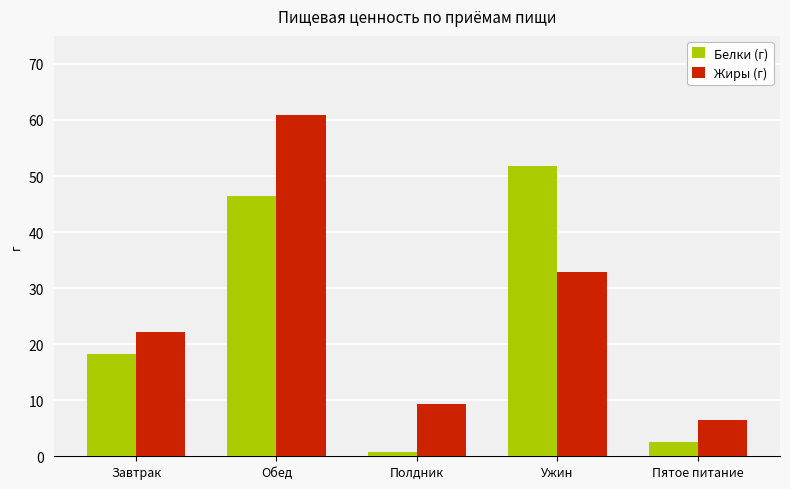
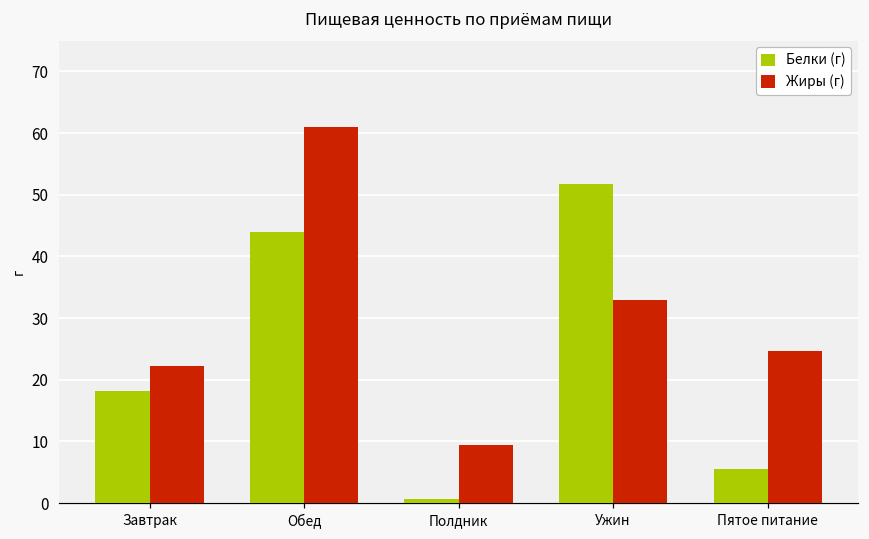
  {
    "Белки (г)": {
      "Завтрак": 18,
-     "Обед": 46,
+     "Обед": 44,
      "Полдник": 1,
      "Ужин": 52,
-     "Пятое питание": 3
+     "Пятое питание": 6
    },
    "Жиры (г)": {
      "Завтрак": 22,
      "Обед": 61,
      "Полдник": 9,
      "Ужин": 33,
-     "Пятое питание": 6
+     "Пятое питание": 25
    }
  }
